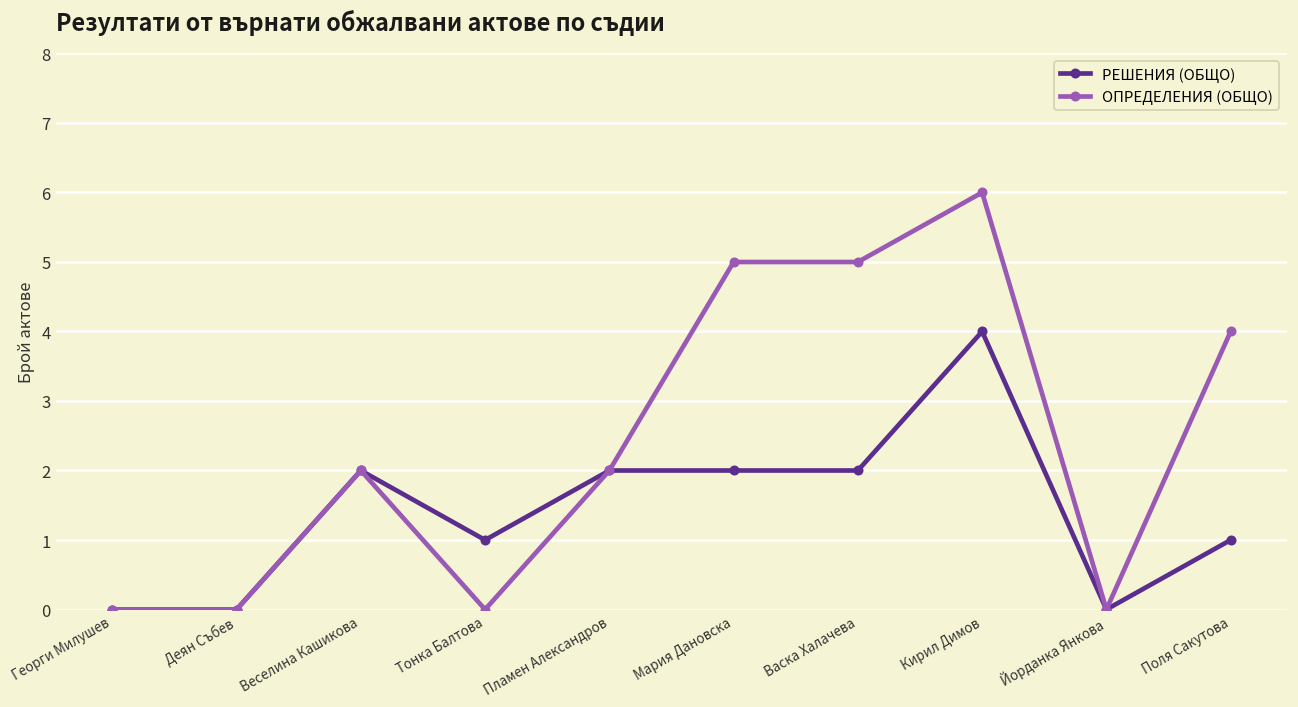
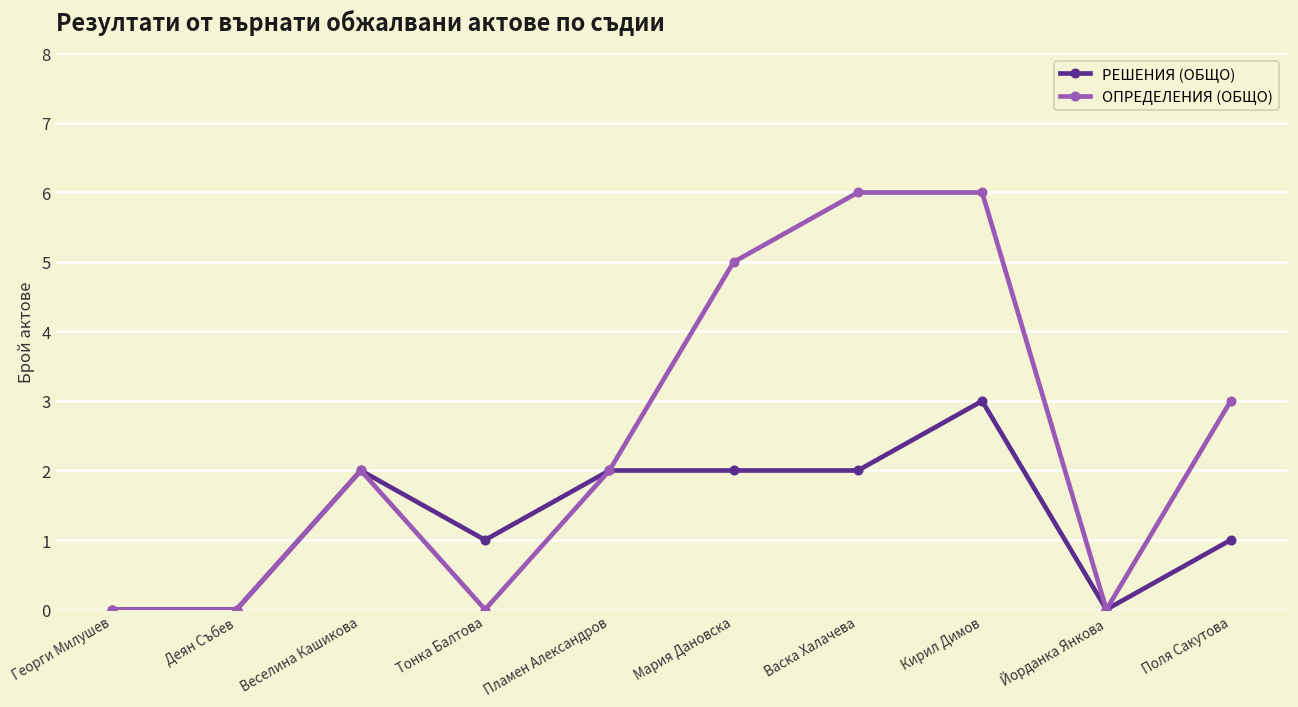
  {
    "РЕШЕНИЯ (ОБЩО)": {
      "Тонка Балтова": 1,
      "Мария Дановска": 2,
      "Васка Халачева": 2,
-     "Кирил Димов": 4,
+     "Кирил Димов": 3,
      "Поля Сакутова": 1
    },
    "ОПРЕДЕЛЕНИЯ (ОБЩО)": {
      "Тонка Балтова": 0,
      "Мария Дановска": 5,
-     "Васка Халачева": 5,
+     "Васка Халачева": 6,
      "Кирил Димов": 6,
-     "Поля Сакутова": 4
+     "Поля Сакутова": 3
    }
  }
